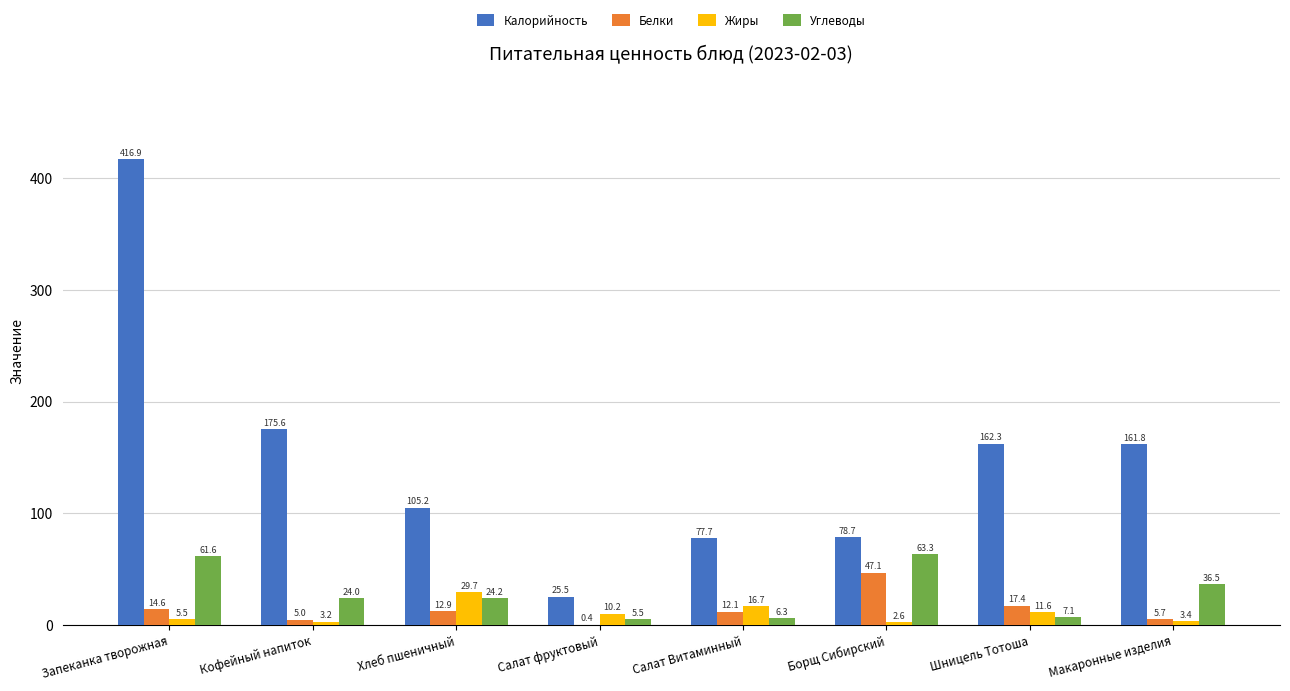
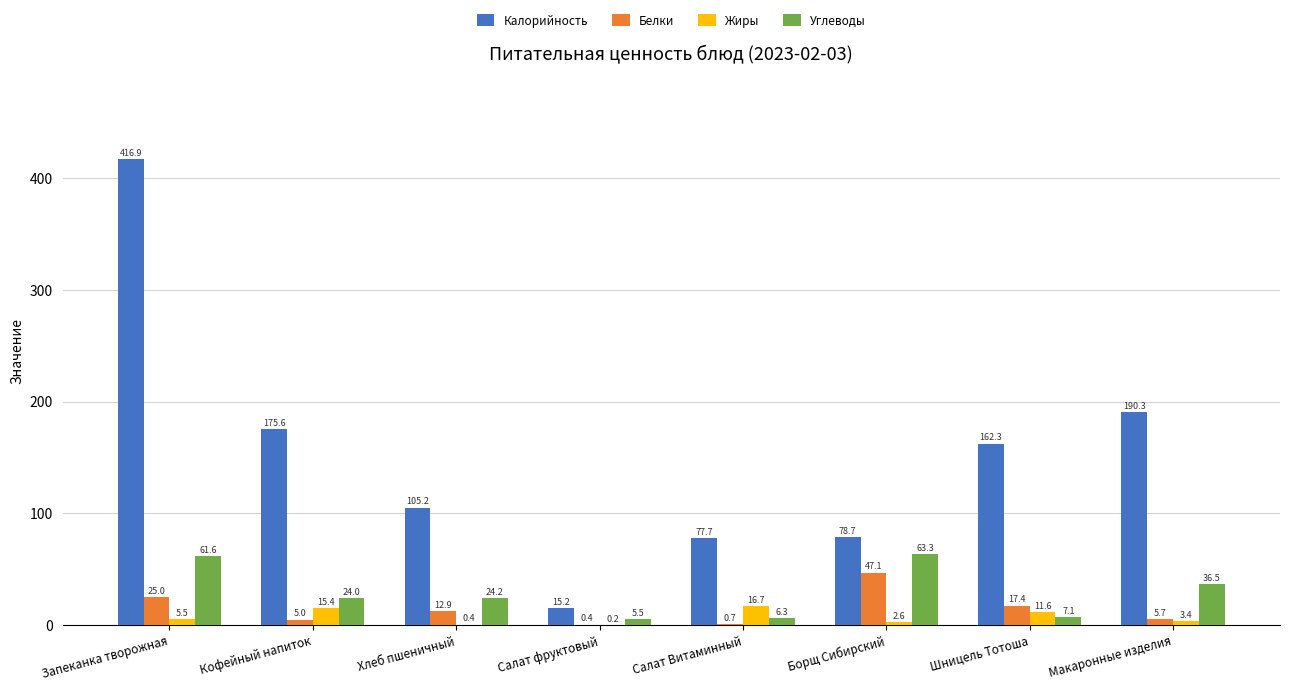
  {
    "Калорийность": {
      "Запеканка творожная": 416.9,
      "Кофейный напиток": 175.6,
      "Хлеб пшеничный": 105.2,
-     "Салат фруктовый": 25.5,
+     "Салат фруктовый": 15.2,
      "Салат Витаминный": 77.7,
      "Борщ Сибирский": 78.7,
      "Шницель Тотоша": 162.3,
-     "Макаронные изделия": 161.8
+     "Макаронные изделия": 190.3
    },
    "Белки": {
-     "Запеканка творожная": 14.6,
+     "Запеканка творожная": 25.0,
      "Кофейный напиток": 5.0,
      "Хлеб пшеничный": 12.9,
      "Салат фруктовый": 0.4,
-     "Салат Витаминный": 12.1,
+     "Салат Витаминный": 0.7,
      "Борщ Сибирский": 47.1,
      "Шницель Тотоша": 17.4,
      "Макаронные изделия": 5.7
    },
    "Жиры": {
      "Запеканка творожная": 5.5,
-     "Кофейный напиток": 3.2,
-     "Хлеб пшеничный": 29.7,
-     "Салат фруктовый": 10.2,
+     "Кофейный напиток": 15.4,
+     "Хлеб пшеничный": 0.4,
+     "Салат фруктовый": 0.2,
      "Салат Витаминный": 16.7,
      "Борщ Сибирский": 2.6,
      "Шницель Тотоша": 11.6,
      "Макаронные изделия": 3.4
    },
    "Углеводы": {
      "Запеканка творожная": 61.6,
      "Кофейный напиток": 24.0,
      "Хлеб пшеничный": 24.2,
      "Салат фруктовый": 5.5,
      "Салат Витаминный": 6.3,
      "Борщ Сибирский": 63.3,
      "Шницель Тотоша": 7.1,
      "Макаронные изделия": 36.5
    }
  }
